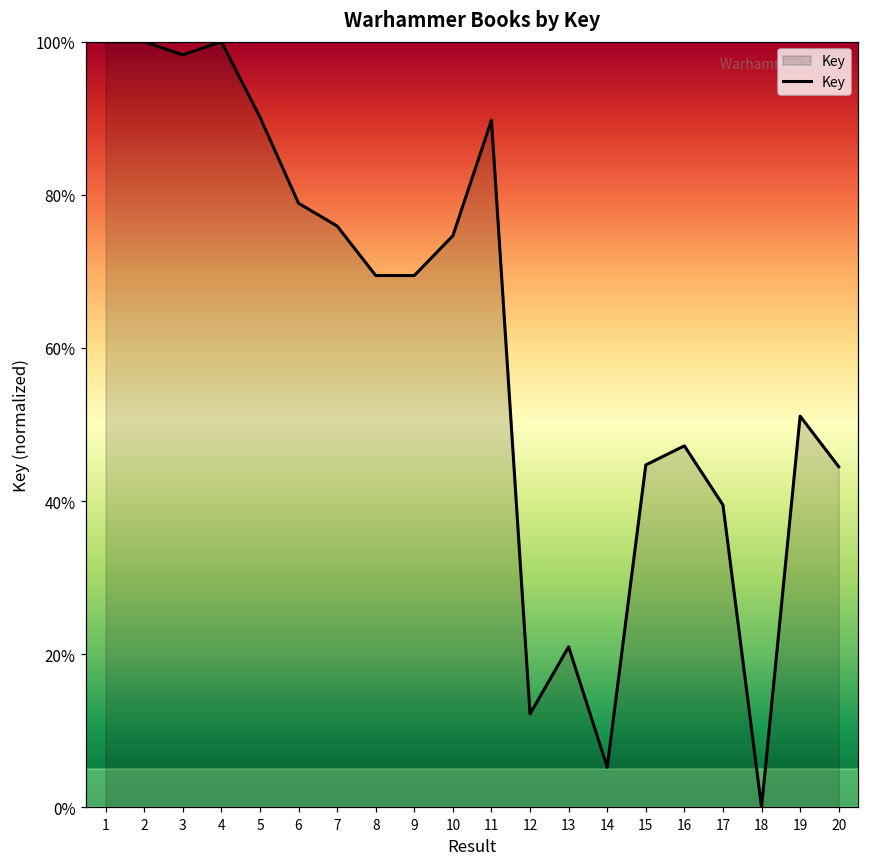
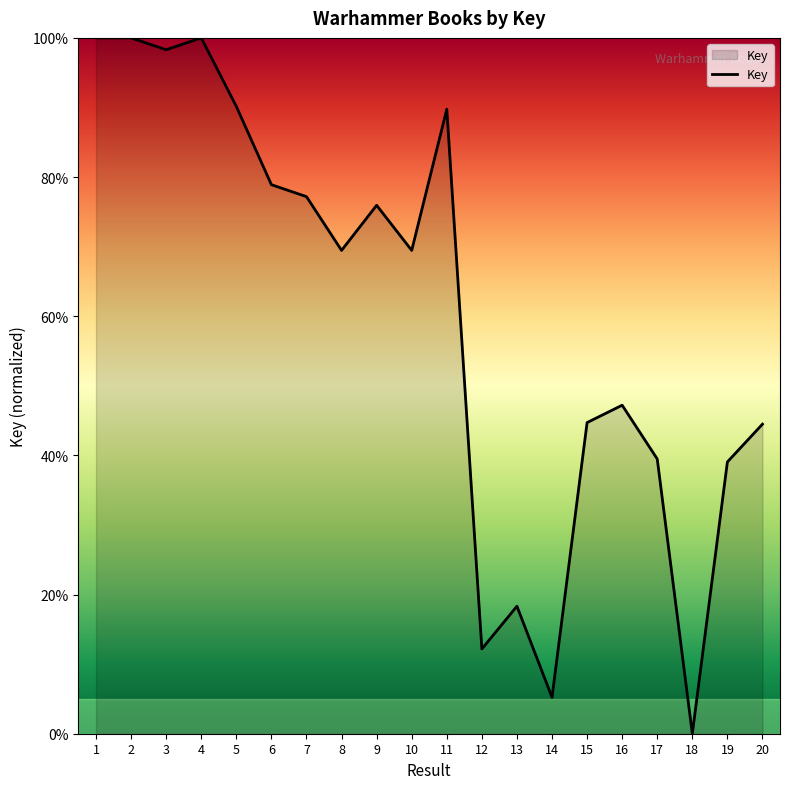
  {
    "1": "100%",
    "2": "100%",
    "3": "98%",
    "4": "100%",
    "5": "90%",
    "6": "79%",
-   "7": "76%",
+   "7": "77%",
    "8": "69%",
-   "9": "69%",
-   "10": "75%",
+   "9": "76%",
+   "10": "69%",
    "11": "90%",
    "12": "12%",
-   "13": "21%",
+   "13": "18%",
    "14": "5%",
    "15": "45%",
    "16": "47%",
    "17": "39%",
-   "19": "51%",
+   "19": "39%",
    "20": "44%"
  }
